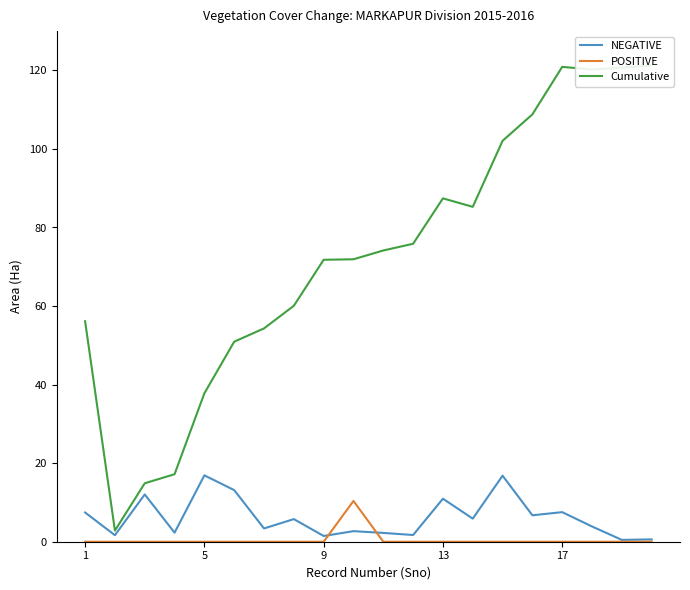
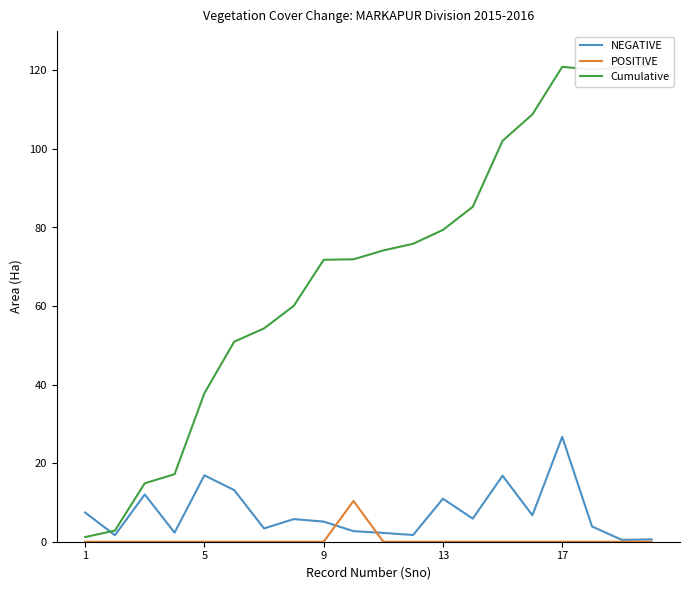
  {
    "NEGATIVE": {
      "1": 7,
      "5": 17,
-     "9": 1,
+     "9": 5,
      "13": 11,
-     "17": 8
+     "17": 27
    },
    "POSITIVE": {
      "1": 0,
      "5": 0,
      "9": 0,
      "13": 0,
      "17": 0
    },
    "Cumulative": {
-     "1": 56,
+     "1": 1,
      "5": 38,
      "9": 72,
-     "13": 87,
+     "13": 79,
      "17": 121
    }
  }
